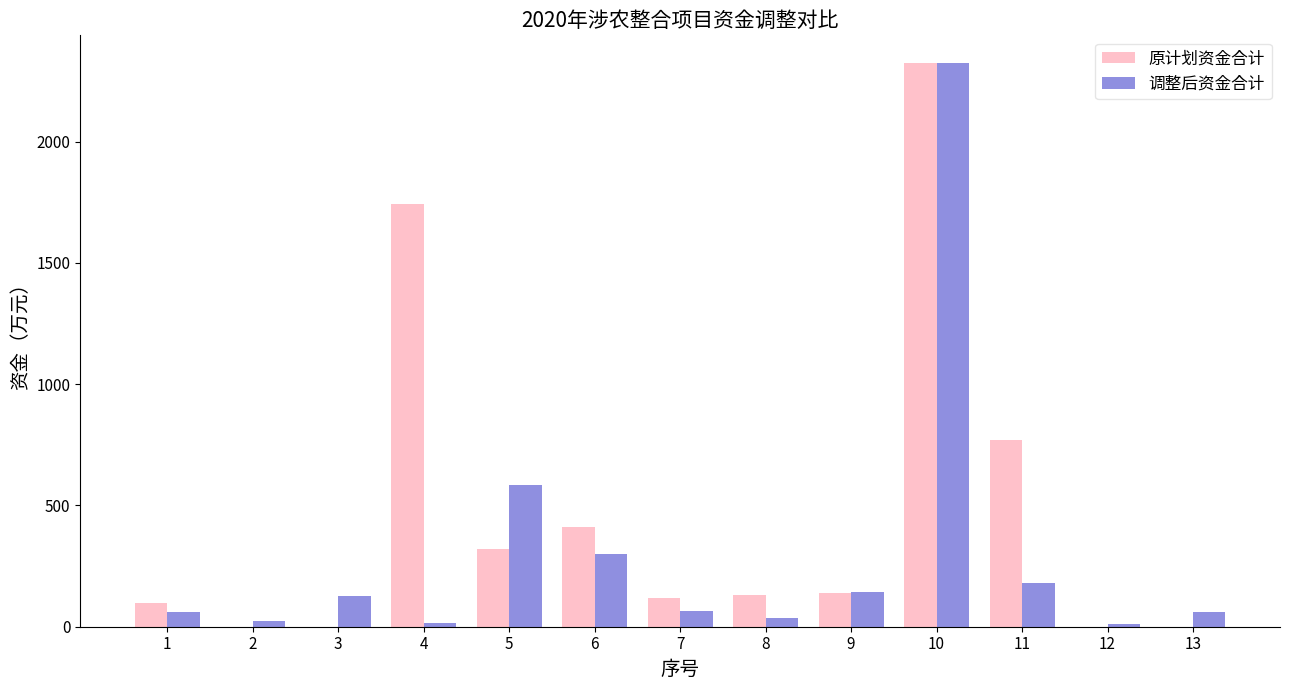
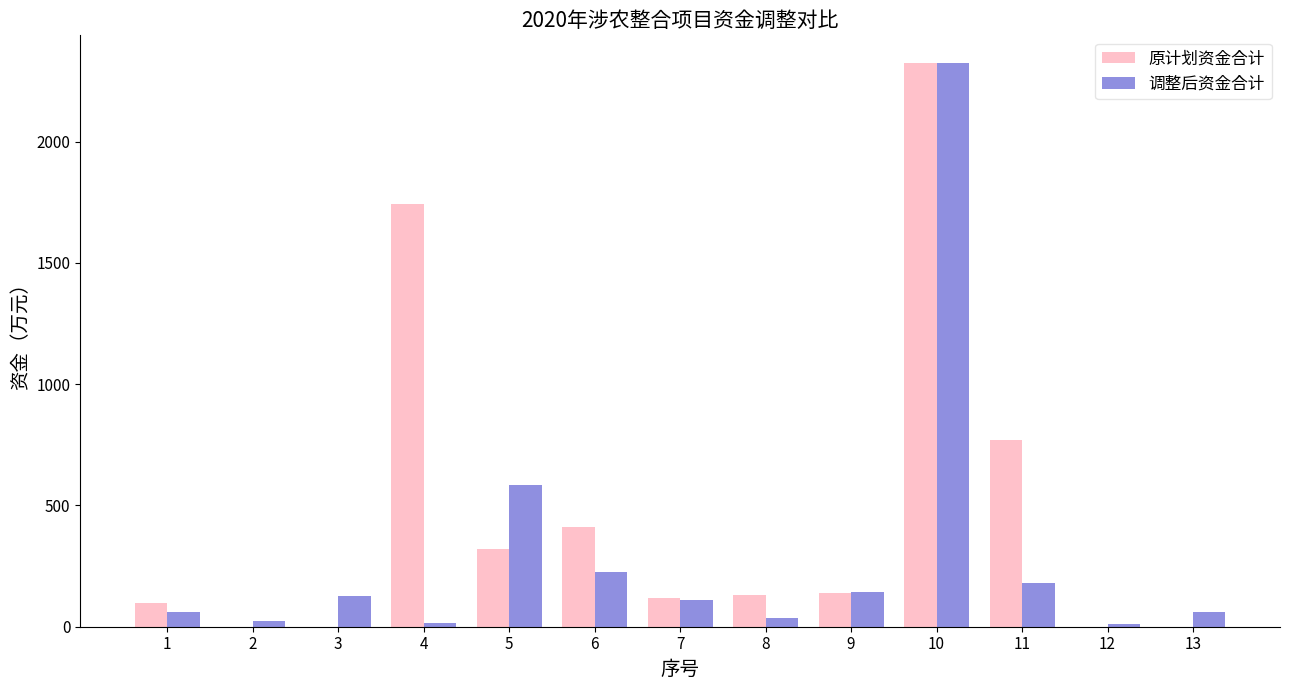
  {
    "原计划资金合计": {
      "1": 100,
      "2": 0,
      "3": 0,
      "4": 1740,
      "5": 320,
      "6": 410,
      "7": 120,
      "8": 130,
      "9": 140,
      "10": 2320,
      "11": 770,
      "12": 0,
      "13": 0
    },
    "调整后资金合计": {
      "1": 60,
      "2": 30,
      "3": 130,
      "4": 20,
      "5": 590,
-     "6": 300,
-     "7": 60,
+     "6": 230,
+     "7": 110,
      "8": 40,
      "9": 140,
      "10": 2320,
      "11": 180,
      "13": 60
    }
  }
